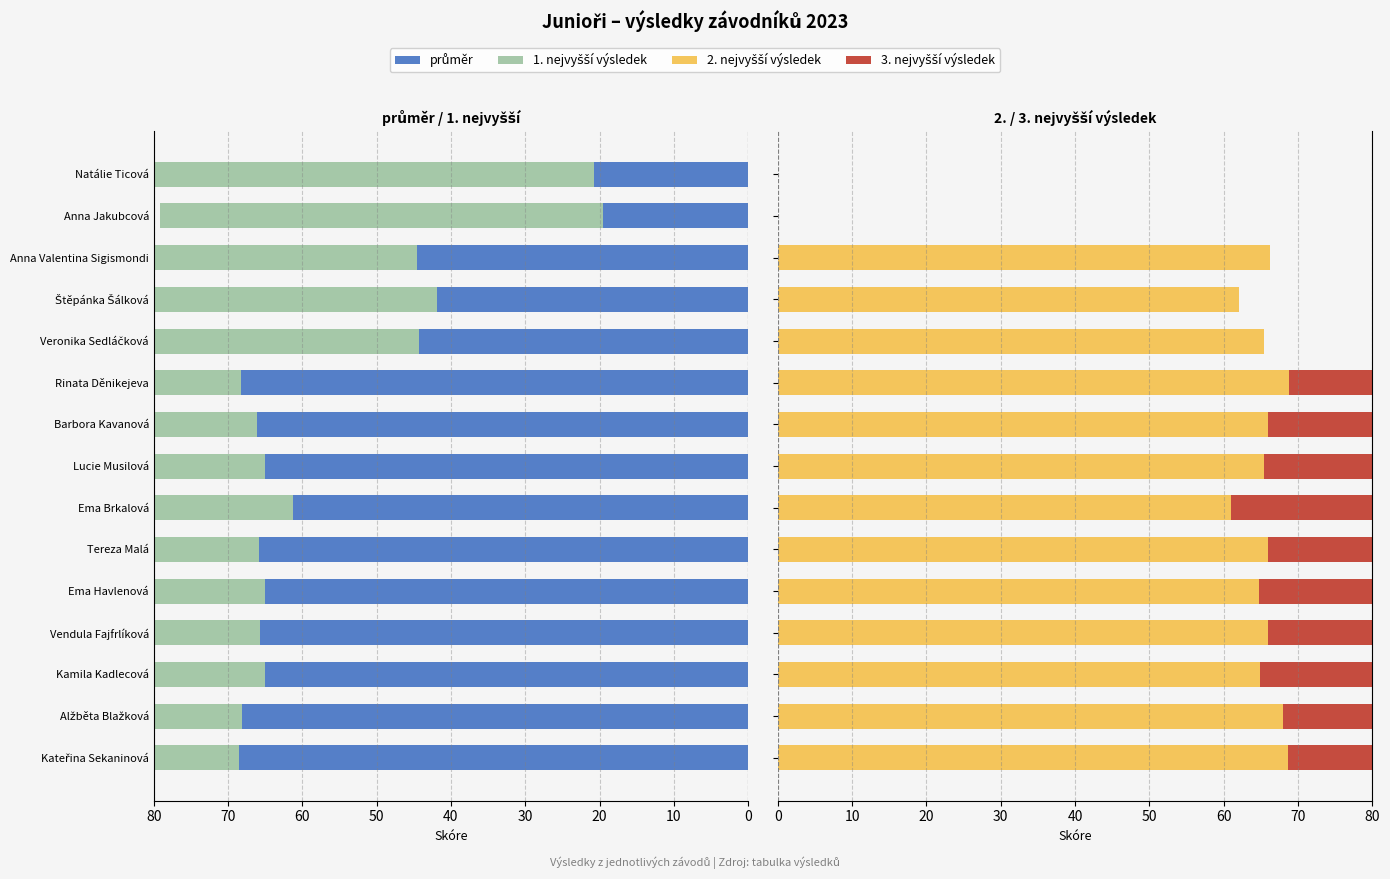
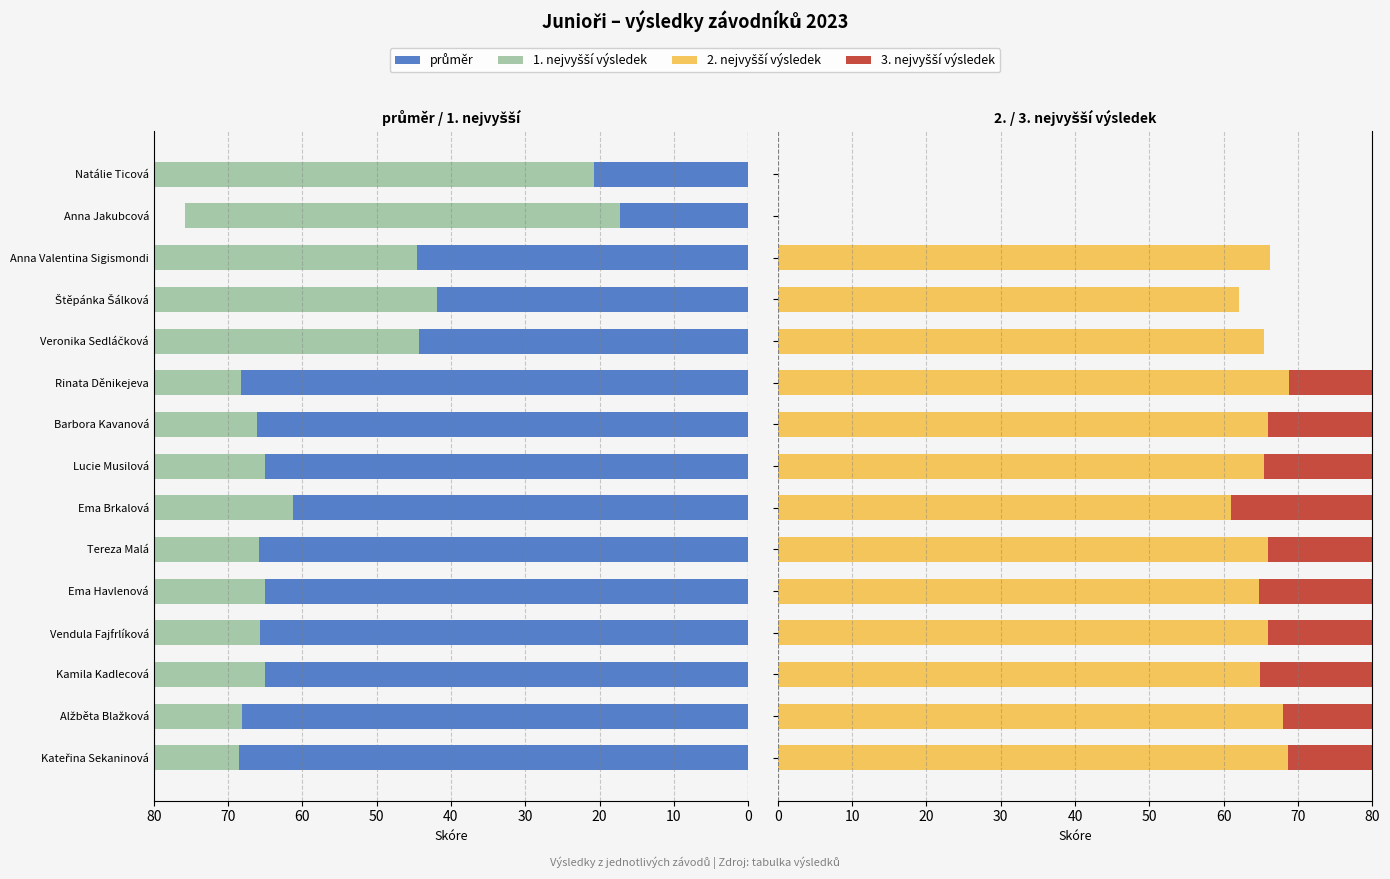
  {
    "průměr / 1. nejvyšší": {
      "průměr": {
        "Natálie Ticová": 21,
-       "Anna Jakubcová": 20,
+       "Anna Jakubcová": 17,
        "Anna Valentina Sigismondi": 45,
        "Štěpánka Šálková": 42,
        "Veronika Sedláčková": 44,
        "Rinata Děnikejeva": 68,
        "Barbora Kavanová": 66,
        "Lucie Musilová": 65,
        "Ema Brkalová": 61,
        "Tereza Malá": 66,
        "Ema Havlenová": 65,
        "Vendula Fajfrlíková": 66,
        "Kamila Kadlecová": 65,
        "Alžběta Blažková": 68,
        "Kateřina Sekaninová": 69
      },
      "1. nejvyšší výsledek": {
-       "Anna Jakubcová": 60
+       "Anna Jakubcová": 59
      }
    }
  }
